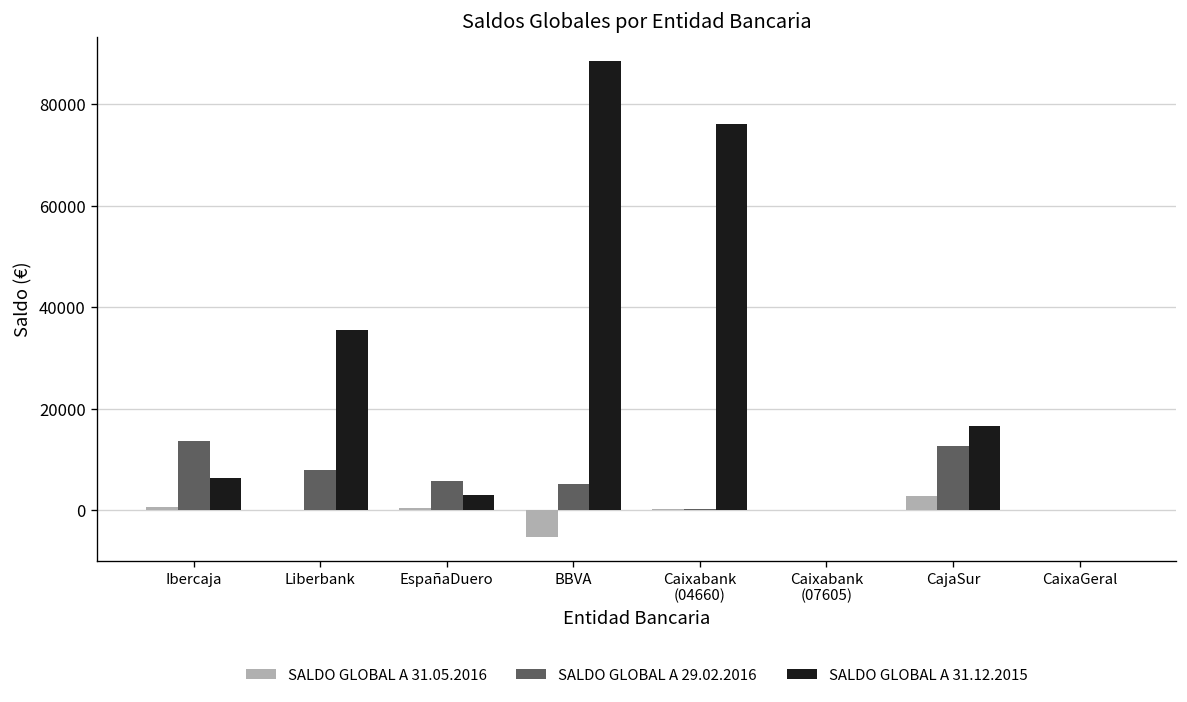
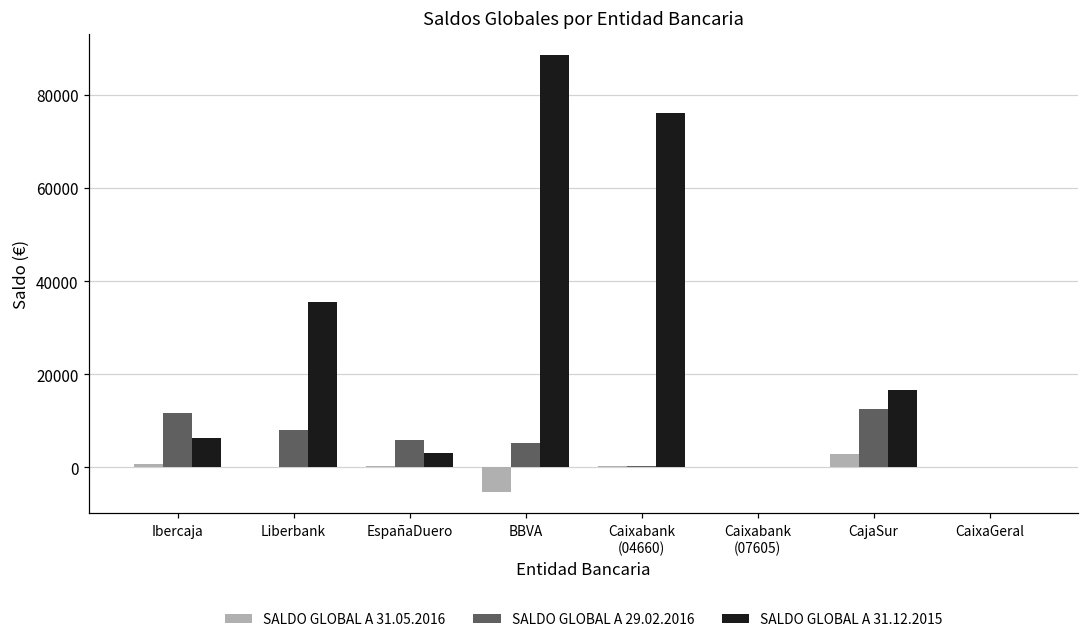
  {
    "SALDO GLOBAL A 31.05.2016": {
      "Ibercaja": 1000,
      "BBVA": -5000,
      "Caixabank (07605)": 0,
      "CajaSur": 3000,
      "CaixaGeral": 0
    },
    "SALDO GLOBAL A 29.02.2016": {
-     "Ibercaja": 14000,
+     "Ibercaja": 12000,
      "Liberbank": 8000,
      "EspañaDuero": 6000,
      "BBVA": 5000,
      "Caixabank (07605)": 0,
      "CajaSur": 13000,
      "CaixaGeral": 0
    },
    "SALDO GLOBAL A 31.12.2015": {
      "Ibercaja": 6000,
      "Liberbank": 36000,
      "EspañaDuero": 3000,
      "BBVA": 88000,
      "Caixabank (04660)": 76000,
      "Caixabank (07605)": 0,
      "CajaSur": 17000,
      "CaixaGeral": 0
    }
  }
